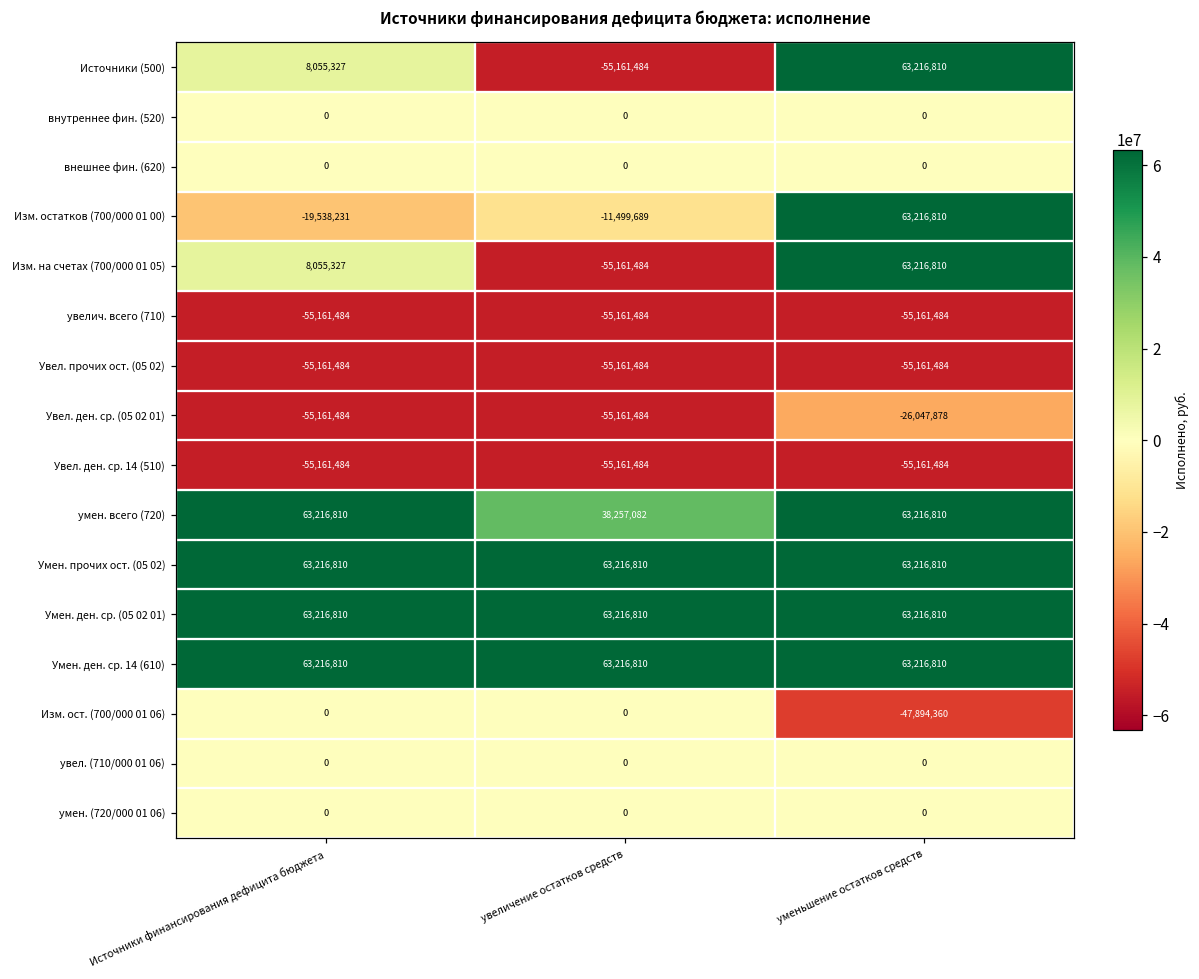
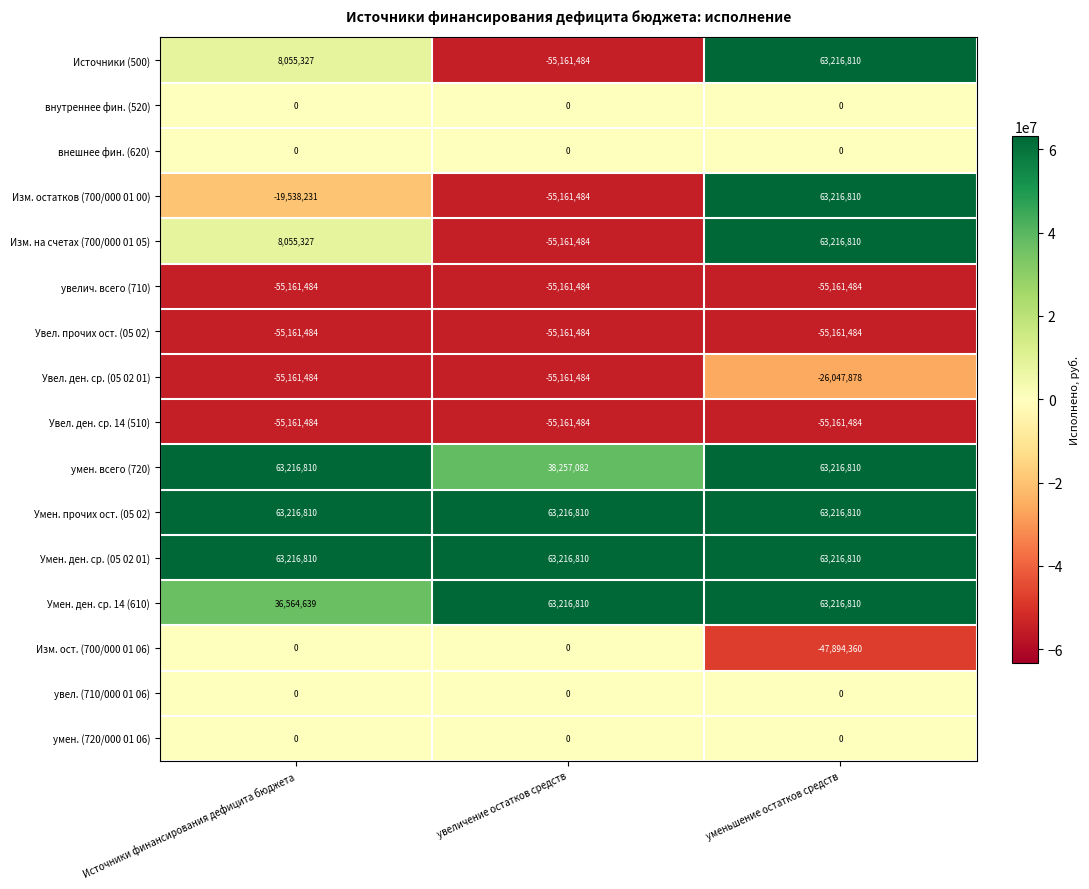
  {
    "Источники (500)": {
      "Источники финансирования дефицита бюджета": "8,055,327",
      "увеличение остатков средств": "-55,161,484",
      "уменьшение остатков средств": "63,216,810"
    },
    "внутреннее фин. (520)": {
      "Источники финансирования дефицита бюджета": "0",
      "увеличение остатков средств": "0",
      "уменьшение остатков средств": "0"
    },
    "внешнее фин. (620)": {
      "Источники финансирования дефицита бюджета": "0",
      "увеличение остатков средств": "0",
      "уменьшение остатков средств": "0"
    },
    "Изм. остатков (700/000 01 00)": {
      "Источники финансирования дефицита бюджета": "-19,538,231",
-     "увеличение остатков средств": "-11,499,689",
+     "увеличение остатков средств": "-55,161,484",
      "уменьшение остатков средств": "63,216,810"
    },
    "Изм. на счетах (700/000 01 05)": {
      "Источники финансирования дефицита бюджета": "8,055,327",
      "увеличение остатков средств": "-55,161,484",
      "уменьшение остатков средств": "63,216,810"
    },
    "увелич. всего (710)": {
      "Источники финансирования дефицита бюджета": "-55,161,484",
      "увеличение остатков средств": "-55,161,484",
      "уменьшение остатков средств": "-55,161,484"
    },
    "Увел. прочих ост. (05 02)": {
      "Источники финансирования дефицита бюджета": "-55,161,484",
      "увеличение остатков средств": "-55,161,484",
      "уменьшение остатков средств": "-55,161,484"
    },
    "Увел. ден. ср. (05 02 01)": {
      "Источники финансирования дефицита бюджета": "-55,161,484",
      "увеличение остатков средств": "-55,161,484",
      "уменьшение остатков средств": "-26,047,878"
    },
    "Увел. ден. ср. 14 (510)": {
      "Источники финансирования дефицита бюджета": "-55,161,484",
      "увеличение остатков средств": "-55,161,484",
      "уменьшение остатков средств": "-55,161,484"
    },
    "умен. всего (720)": {
      "Источники финансирования дефицита бюджета": "63,216,810",
      "увеличение остатков средств": "38,257,082",
      "уменьшение остатков средств": "63,216,810"
    },
    "Умен. прочих ост. (05 02)": {
      "Источники финансирования дефицита бюджета": "63,216,810",
      "увеличение остатков средств": "63,216,810",
      "уменьшение остатков средств": "63,216,810"
    },
    "Умен. ден. ср. (05 02 01)": {
      "Источники финансирования дефицита бюджета": "63,216,810",
      "увеличение остатков средств": "63,216,810",
      "уменьшение остатков средств": "63,216,810"
    },
    "Умен. ден. ср. 14 (610)": {
-     "Источники финансирования дефицита бюджета": "63,216,810",
+     "Источники финансирования дефицита бюджета": "36,564,639",
      "увеличение остатков средств": "63,216,810",
      "уменьшение остатков средств": "63,216,810"
    },
    "Изм. ост. (700/000 01 06)": {
      "Источники финансирования дефицита бюджета": "0",
      "увеличение остатков средств": "0",
      "уменьшение остатков средств": "-47,894,360"
    },
    "увел. (710/000 01 06)": {
      "Источники финансирования дефицита бюджета": "0",
      "увеличение остатков средств": "0",
      "уменьшение остатков средств": "0"
    },
    "умен. (720/000 01 06)": {
      "Источники финансирования дефицита бюджета": "0",
      "увеличение остатков средств": "0",
      "уменьшение остатков средств": "0"
    }
  }
